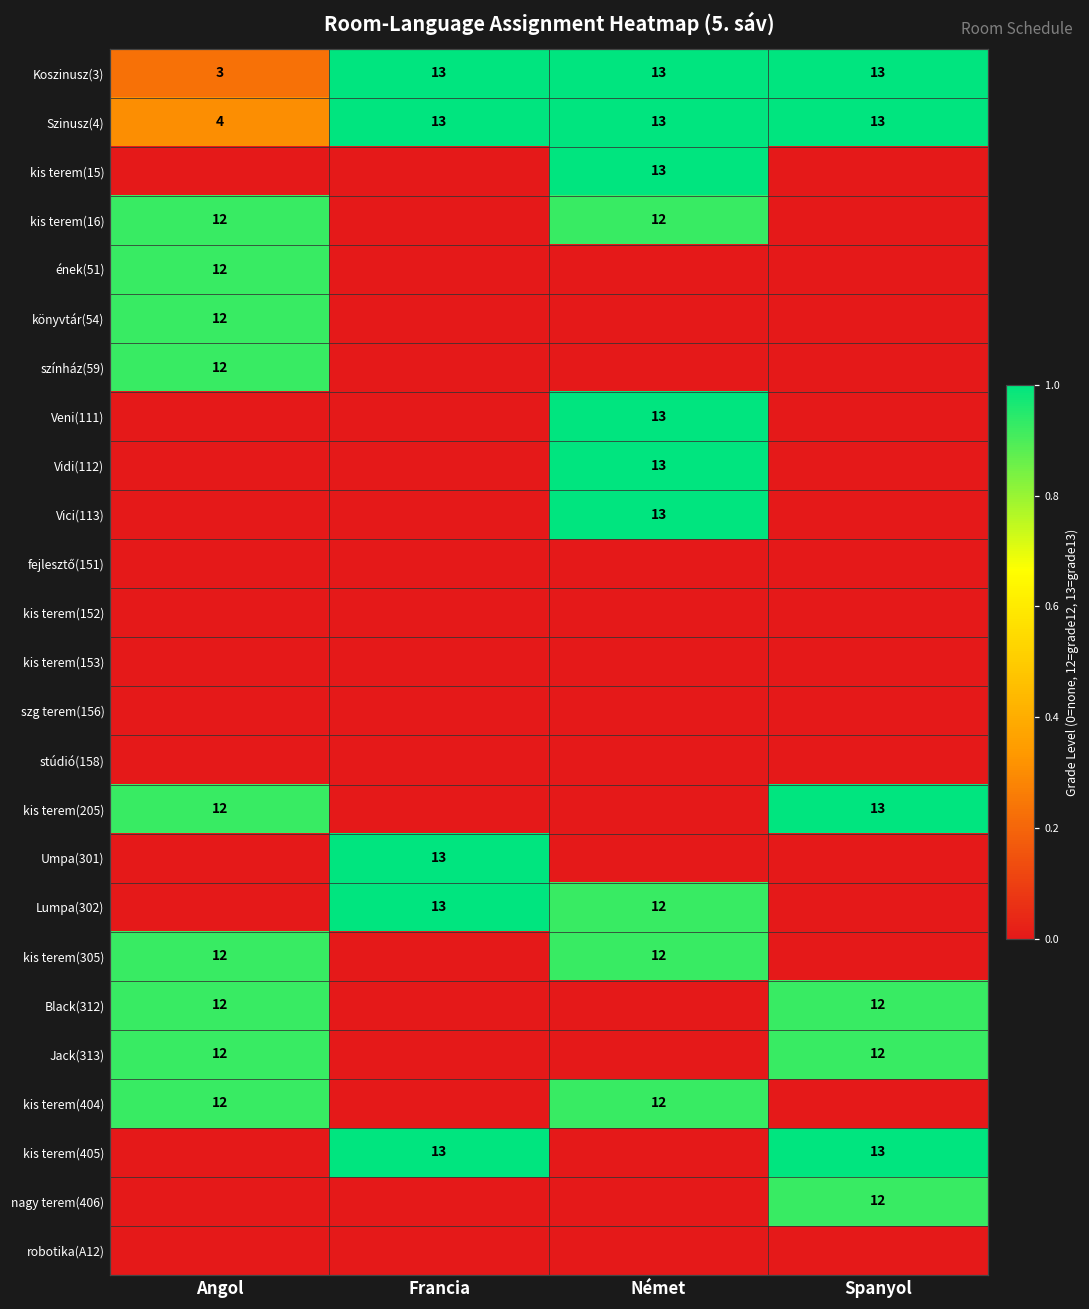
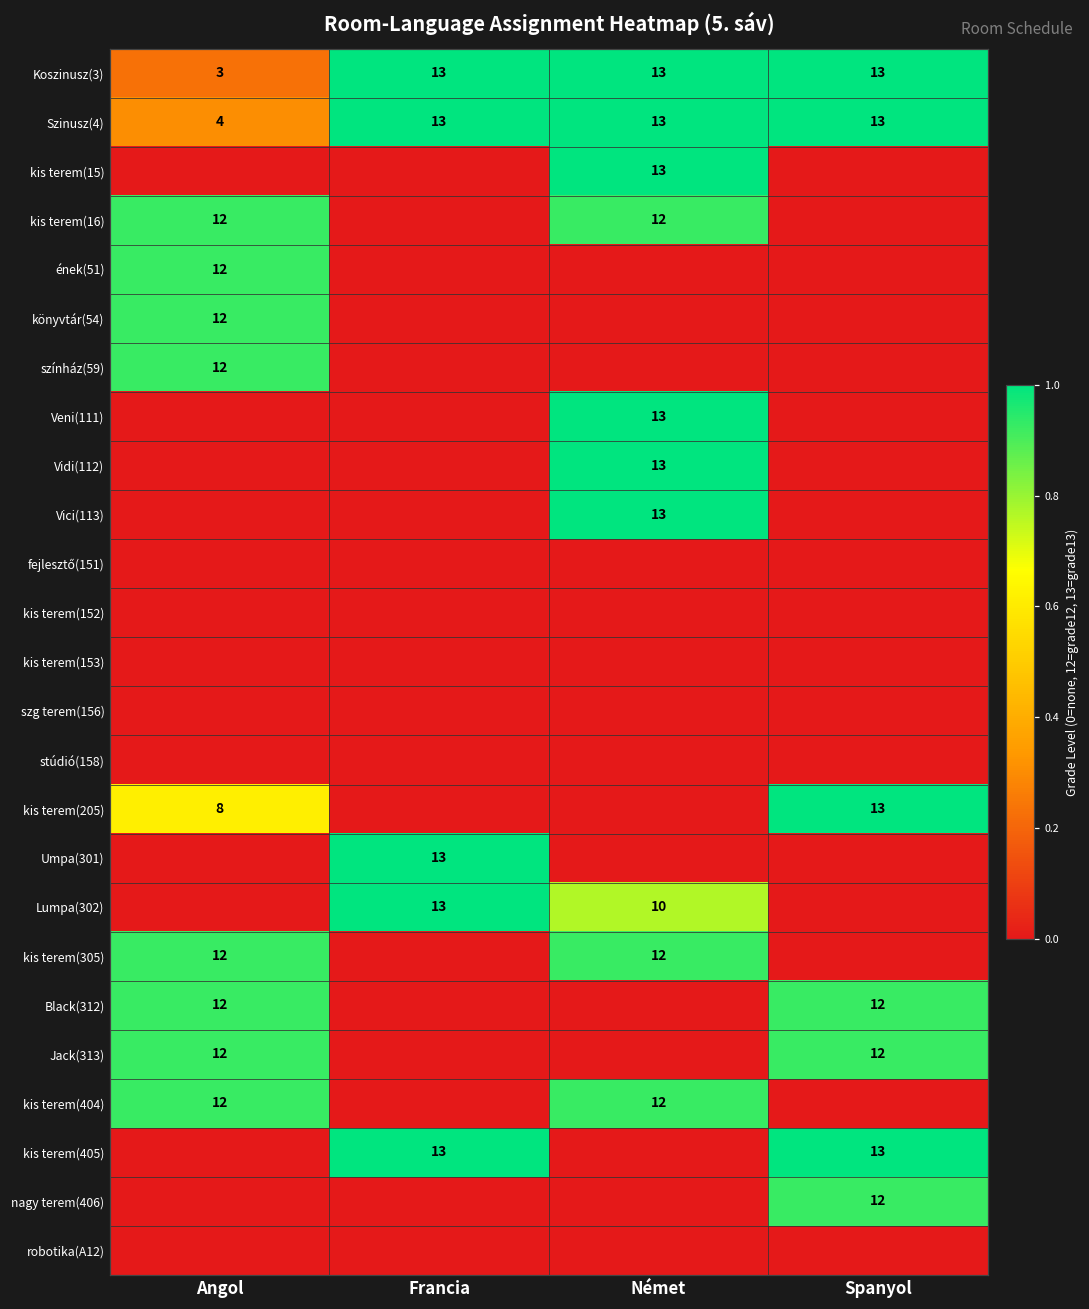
  {
    "Koszinusz(3)": {
      "Angol": 3,
      "Francia": 13,
      "Német": 13,
      "Spanyol": 13
    },
    "Szinusz(4)": {
      "Angol": 4,
      "Francia": 13,
      "Német": 13,
      "Spanyol": 13
    },
    "kis terem(15)": {
      "Német": 13
    },
    "kis terem(16)": {
      "Angol": 12,
      "Német": 12
    },
    "ének(51)": {
      "Angol": 12
    },
    "könyvtár(54)": {
      "Angol": 12
    },
    "színház(59)": {
      "Angol": 12
    },
    "Veni(111)": {
      "Német": 13
    },
    "Vidi(112)": {
      "Német": 13
    },
    "Vici(113)": {
      "Német": 13
    },
    "kis terem(205)": {
-     "Angol": 12,
+     "Angol": 8,
      "Spanyol": 13
    },
    "Umpa(301)": {
      "Francia": 13
    },
    "Lumpa(302)": {
      "Francia": 13,
-     "Német": 12
+     "Német": 10
    },
    "kis terem(305)": {
      "Angol": 12,
      "Német": 12
    },
    "Black(312)": {
      "Angol": 12,
      "Spanyol": 12
    },
    "Jack(313)": {
      "Angol": 12,
      "Spanyol": 12
    },
    "kis terem(404)": {
      "Angol": 12,
      "Német": 12
    },
    "kis terem(405)": {
      "Francia": 13,
      "Spanyol": 13
    },
    "nagy terem(406)": {
      "Spanyol": 12
    }
  }
